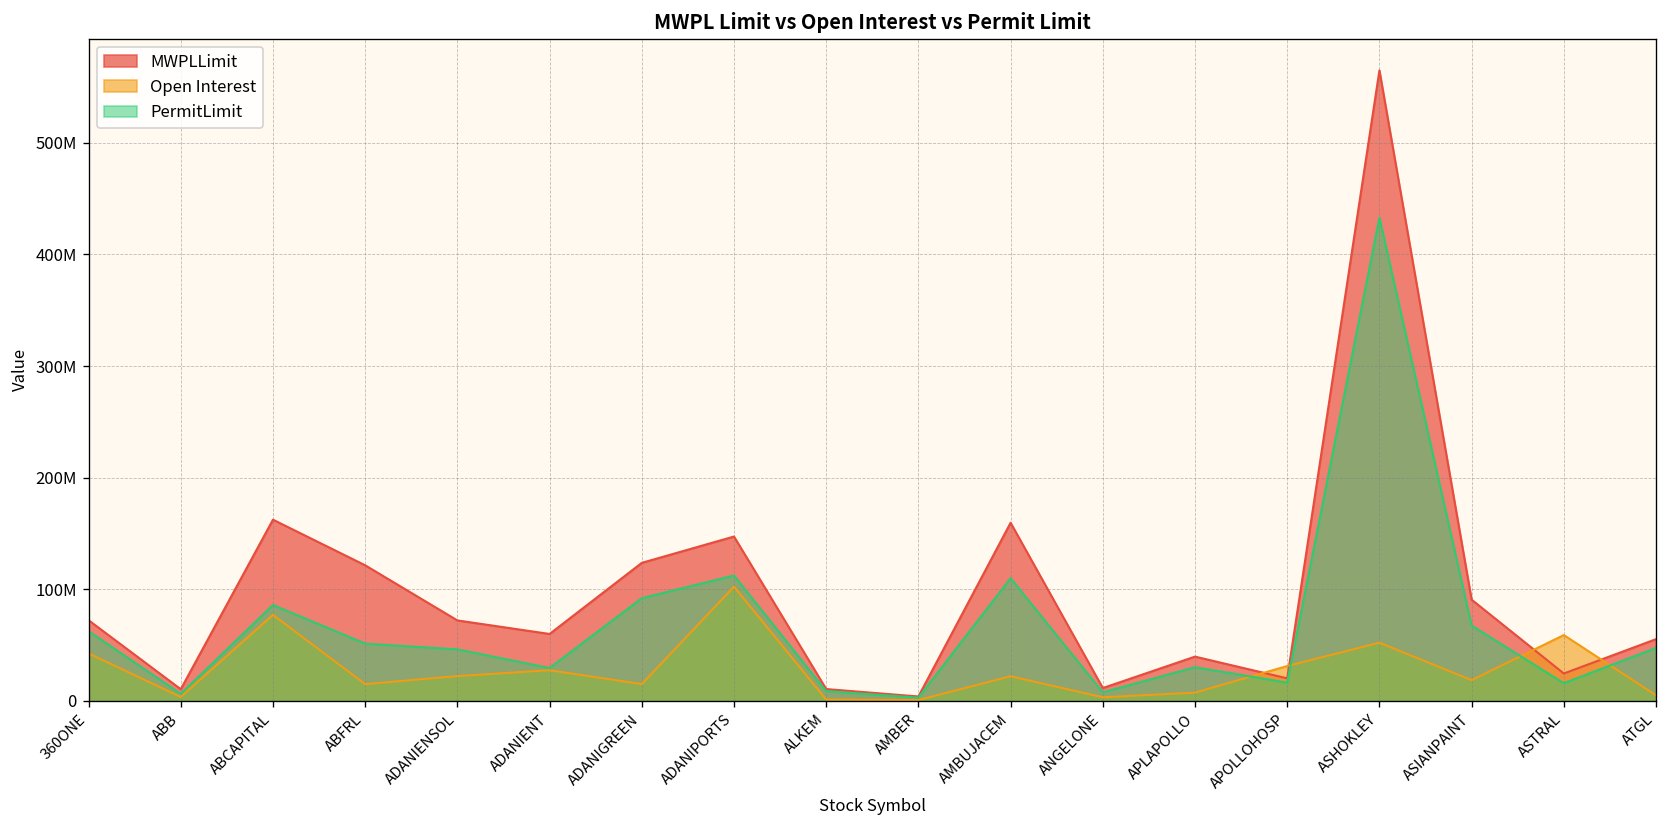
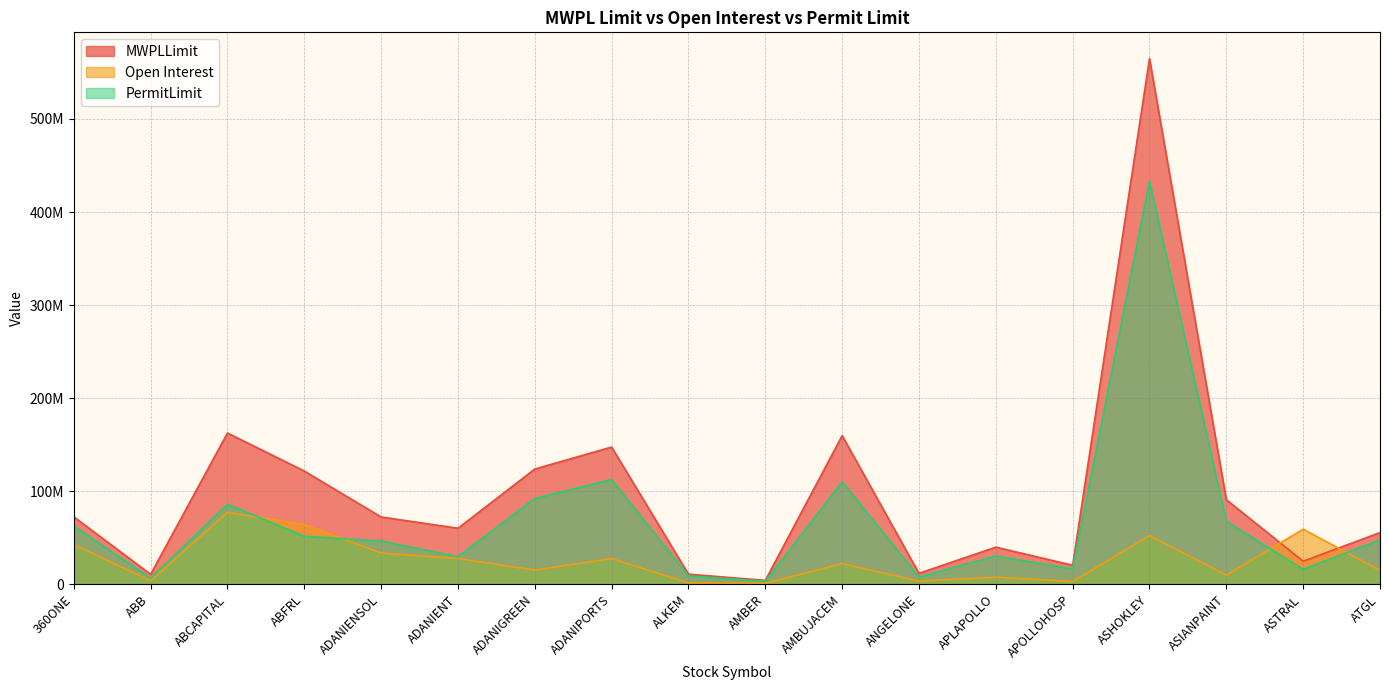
  {
    "MWPLLimit": {
      "360ONE": 70000000,
      "ABB": 10000000,
      "ABCAPITAL": 160000000,
      "ABFRL": 120000000,
      "ADANIENSOL": 70000000,
      "ADANIENT": 60000000,
      "ADANIGREEN": 120000000,
      "ADANIPORTS": 150000000,
      "AMBUJACEM": 160000000,
      "ANGELONE": 10000000,
      "APLAPOLLO": 40000000,
      "APOLLOHOSP": 20000000,
      "ASHOKLEY": 560000000,
      "ASIANPAINT": 90000000,
      "ASTRAL": 20000000,
      "ATGL": 60000000
    },
    "Open Interest": {
      "360ONE": 40000000,
      "ABB": 0,
      "ABCAPITAL": 80000000,
-     "ABFRL": 20000000,
-     "ADANIENSOL": 20000000,
+     "ABFRL": 60000000,
+     "ADANIENSOL": 30000000,
      "ADANIGREEN": 20000000,
-     "ADANIPORTS": 100000000,
+     "ADANIPORTS": 30000000,
      "ALKEM": 0,
      "AMBUJACEM": 20000000,
      "ANGELONE": 0,
      "APLAPOLLO": 10000000,
-     "APOLLOHOSP": 30000000,
+     "APOLLOHOSP": 0,
      "ASHOKLEY": 50000000,
-     "ASIANPAINT": 20000000,
+     "ASIANPAINT": 10000000,
      "ASTRAL": 60000000,
-     "ATGL": 5000000
+     "ATGL": 15000000
    },
    "PermitLimit": {
      "360ONE": 60000000,
      "ABB": 10000000,
      "ABCAPITAL": 90000000,
      "ABFRL": 50000000,
      "ADANIENSOL": 50000000,
      "ADANIGREEN": 90000000,
      "ADANIPORTS": 110000000,
      "AMBUJACEM": 110000000,
      "ANGELONE": 10000000,
      "APLAPOLLO": 30000000,
      "APOLLOHOSP": 20000000,
      "ASHOKLEY": 430000000,
      "ASIANPAINT": 70000000,
      "ASTRAL": 20000000,
      "ATGL": 50000000
    }
  }
